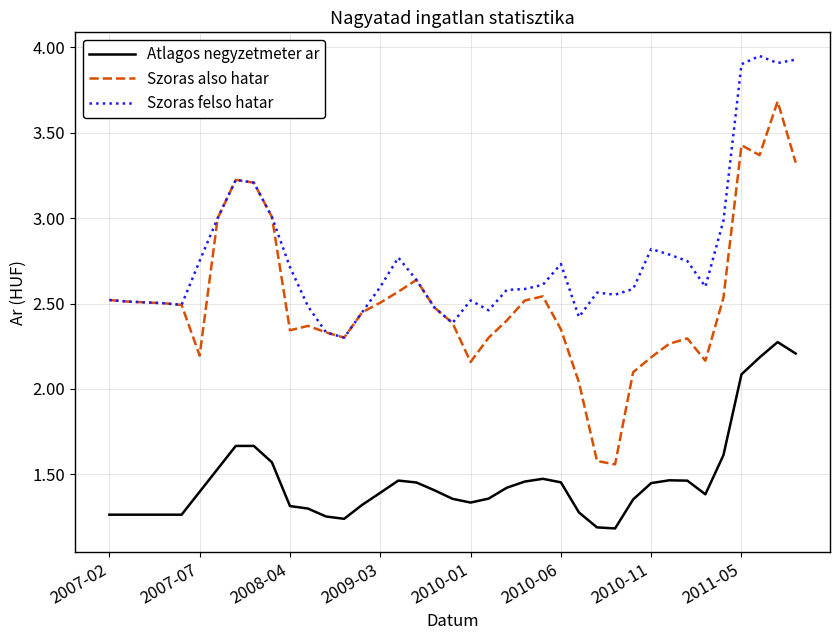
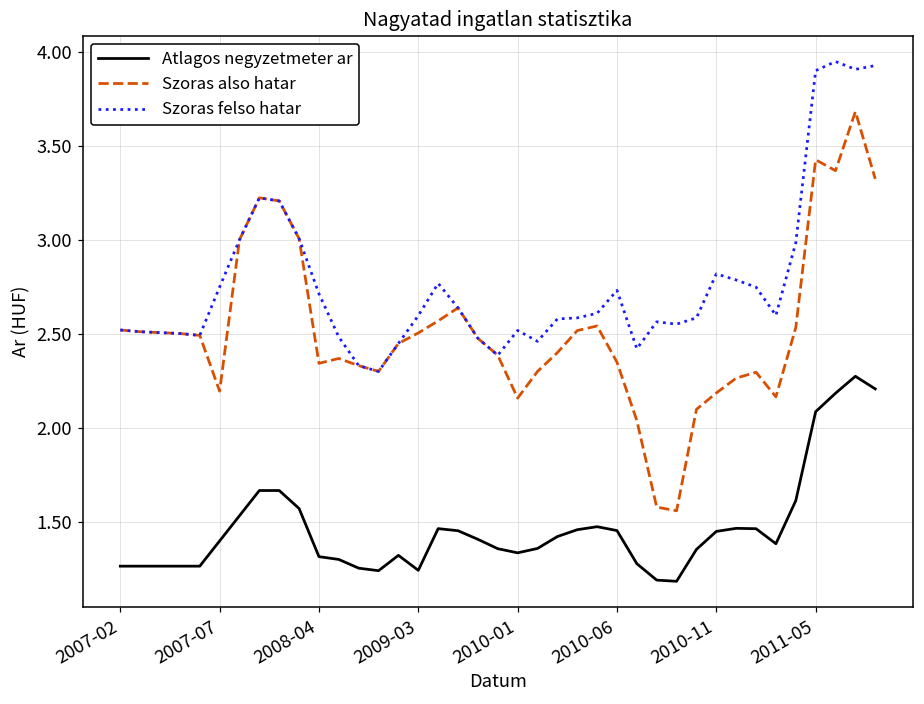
  {
    "Atlagos negyzetmeter ar": {
      "2007-02": 1.26,
      "2007-07": 1.40,
      "2008-04": 1.31,
-     "2009-03": 1.39,
+     "2009-03": 1.24,
      "2010-01": 1.34,
      "2010-06": 1.45,
      "2010-11": 1.45,
      "2011-05": 2.09
    },
    "Szoras also hatar": {
      "2007-07": 2.20,
      "2008-04": 2.34,
      "2009-03": 2.51,
      "2010-01": 2.16,
      "2010-06": 2.35,
      "2010-11": 2.19,
      "2011-05": 3.43
    },
    "Szoras felso hatar": {
      "2007-07": 2.75,
      "2008-04": 2.71,
      "2009-03": 2.60,
      "2010-01": 2.52,
      "2010-06": 2.73,
      "2010-11": 2.82,
      "2011-05": 3.90
    }
  }
